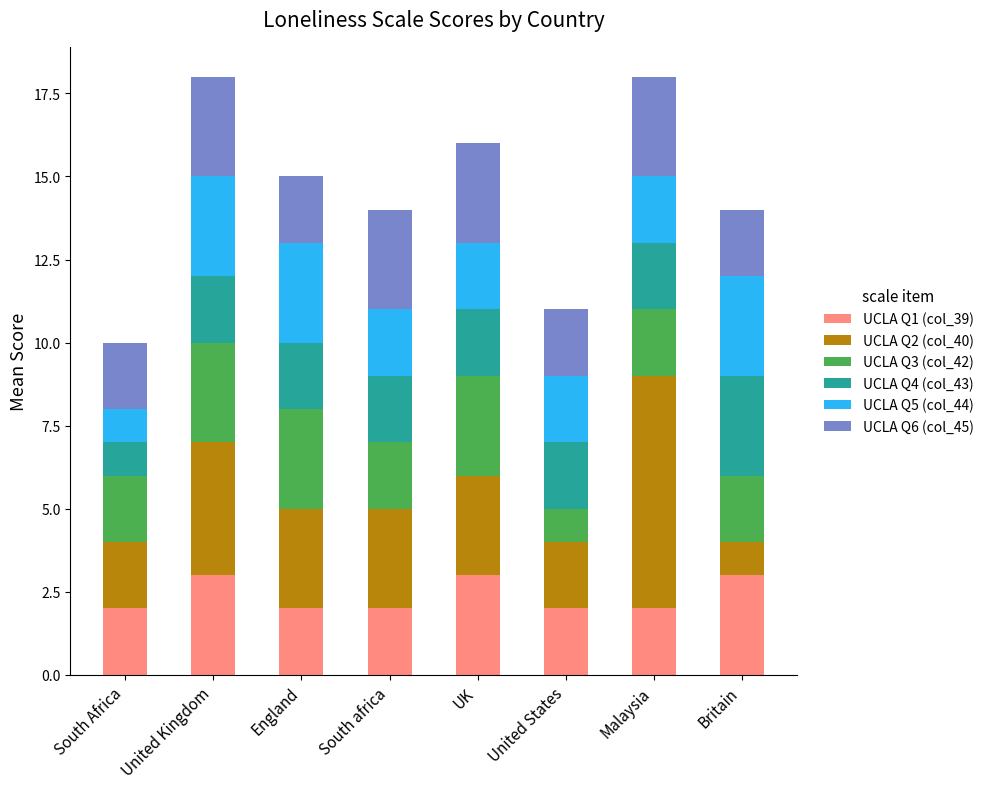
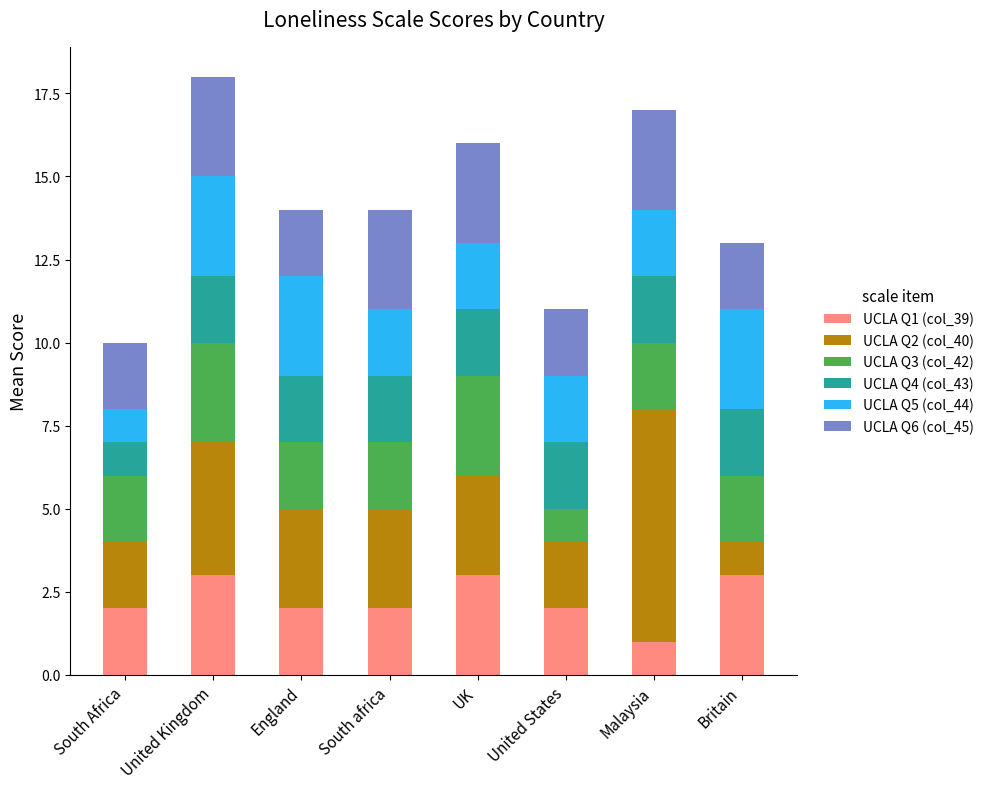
  {
    "UCLA Q1 (col_39)": {
      "South Africa": 2,
      "United Kingdom": 3,
      "England": 2,
      "South africa": 2,
      "UK": 3,
      "United States": 2,
-     "Malaysia": 2,
+     "Malaysia": 1,
      "Britain": 3
    },
    "UCLA Q2 (col_40)": {
      "South Africa": 2,
      "United Kingdom": 4,
      "England": 3,
      "South africa": 3,
      "UK": 3,
      "United States": 2,
      "Malaysia": 7,
      "Britain": 1
    },
    "UCLA Q3 (col_42)": {
      "South Africa": 2,
      "United Kingdom": 3,
-     "England": 3,
+     "England": 2,
      "South africa": 2,
      "UK": 3,
      "United States": 1,
      "Malaysia": 2,
      "Britain": 2
    },
    "UCLA Q4 (col_43)": {
      "South Africa": 1,
      "United Kingdom": 2,
      "England": 2,
      "South africa": 2,
      "UK": 2,
      "United States": 2,
      "Malaysia": 2,
-     "Britain": 3
+     "Britain": 2
    },
    "UCLA Q5 (col_44)": {
      "South Africa": 1,
      "United Kingdom": 3,
      "England": 3,
      "South africa": 2,
      "UK": 2,
      "United States": 2,
      "Malaysia": 2,
      "Britain": 3
    },
    "UCLA Q6 (col_45)": {
      "South Africa": 2,
      "United Kingdom": 3,
      "England": 2,
      "South africa": 3,
      "UK": 3,
      "United States": 2,
      "Malaysia": 3,
      "Britain": 2
    }
  }
